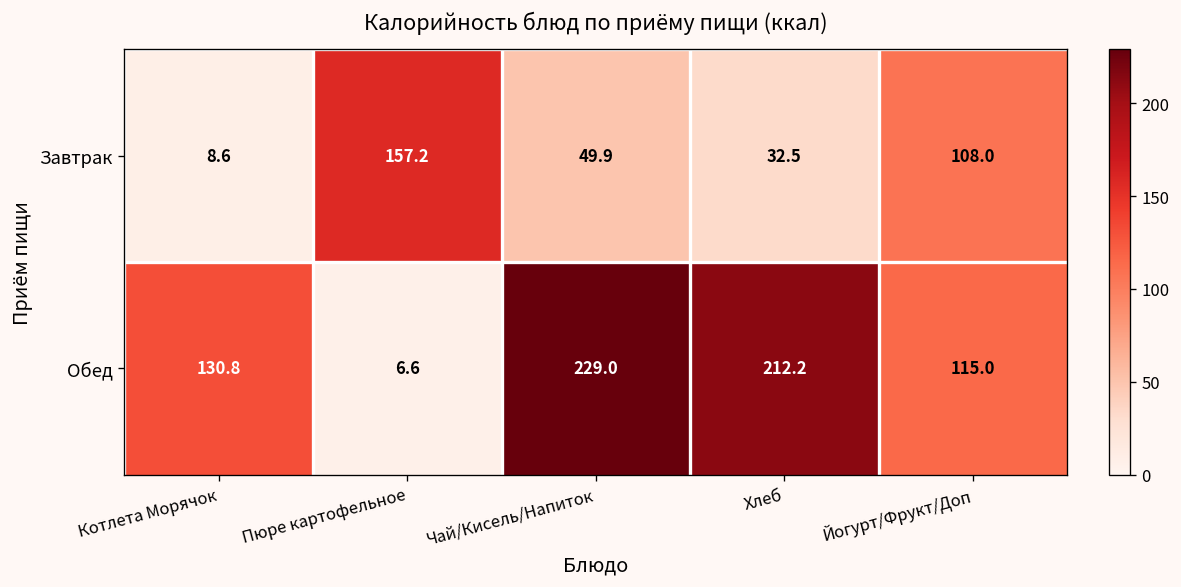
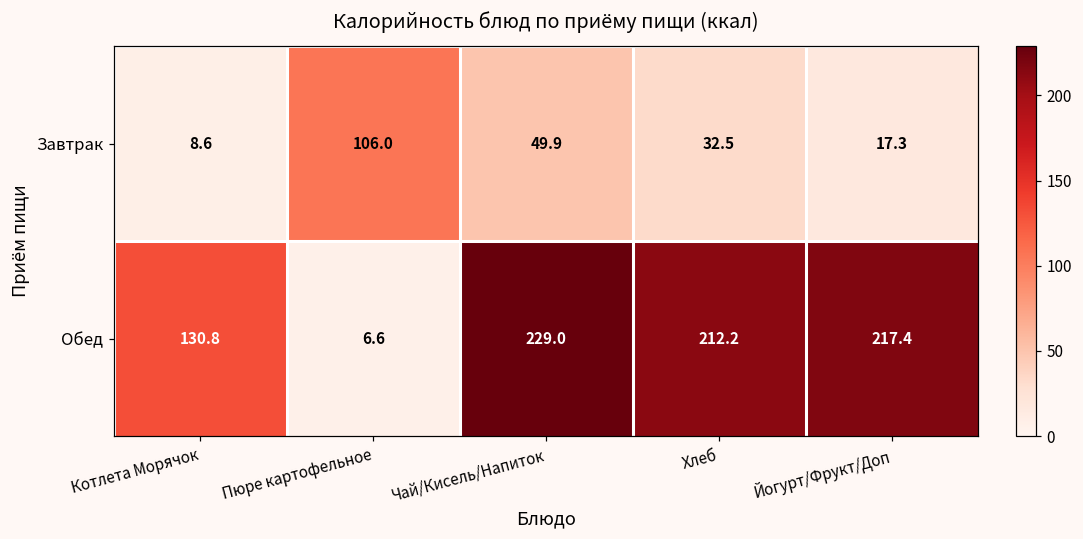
  {
    "Завтрак": {
      "Котлета Морячок": 8.6,
-     "Пюре картофельное": 157.2,
+     "Пюре картофельное": 106.0,
      "Чай/Кисель/Напиток": 49.9,
      "Хлеб": 32.5,
-     "Йогурт/Фрукт/Доп": 108.0
+     "Йогурт/Фрукт/Доп": 17.3
    },
    "Обед": {
      "Котлета Морячок": 130.8,
      "Пюре картофельное": 6.6,
      "Чай/Кисель/Напиток": 229.0,
      "Хлеб": 212.2,
-     "Йогурт/Фрукт/Доп": 115.0
+     "Йогурт/Фрукт/Доп": 217.4
    }
  }
